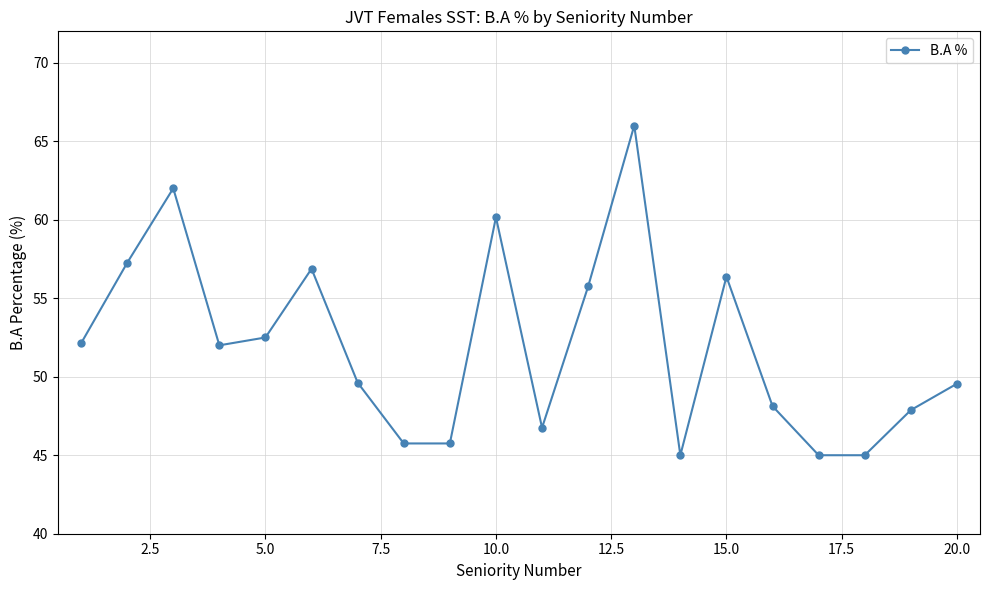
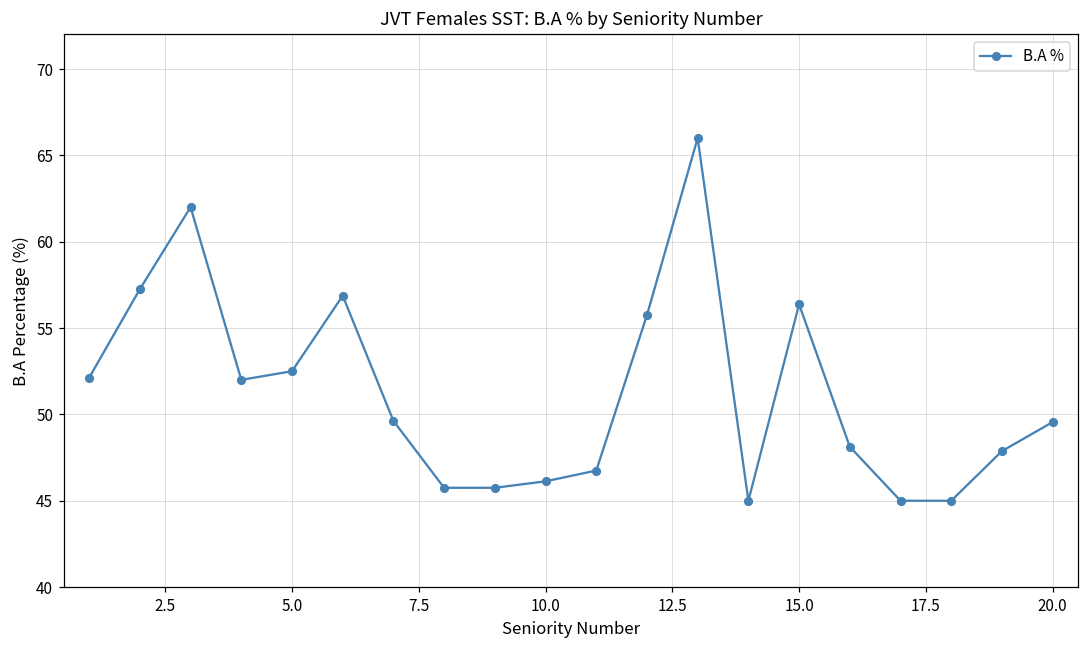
  {
    "5.0": 52.5,
-   "10.0": 60.2,
+   "10.0": 46.1,
    "15.0": 56.4,
    "20.0": 49.6
  }
